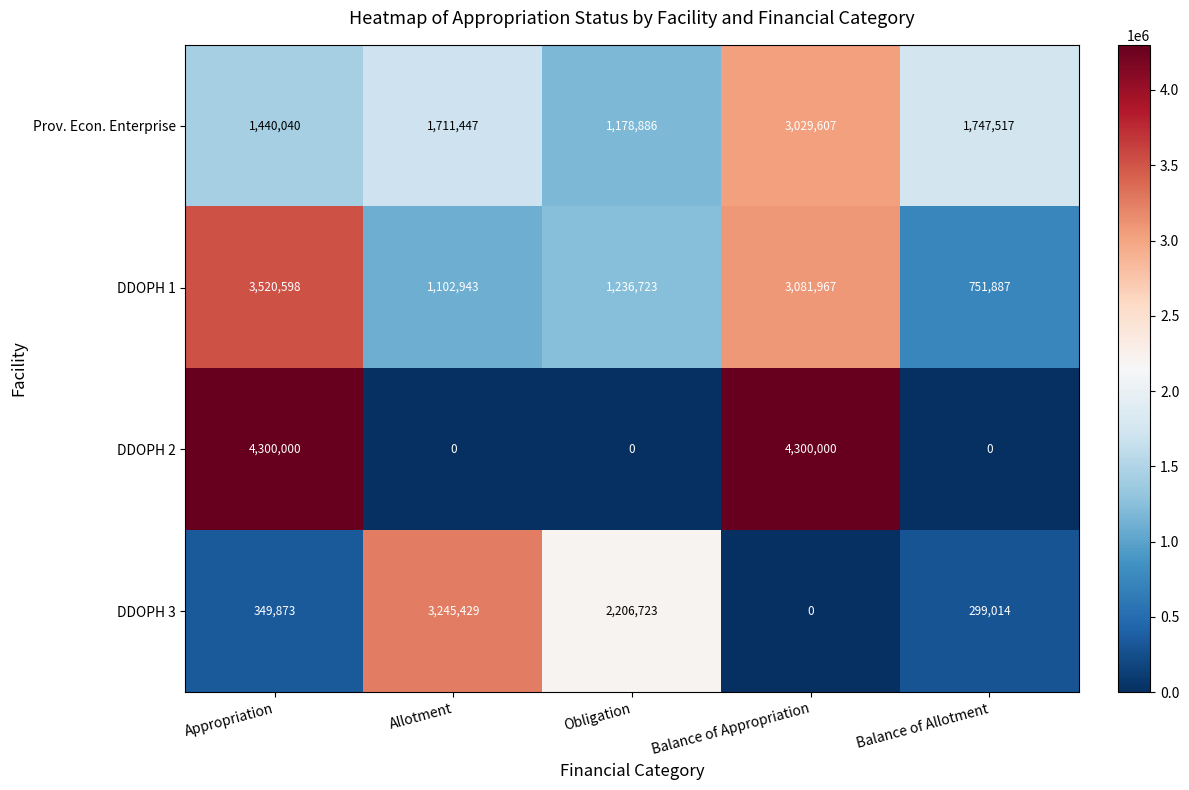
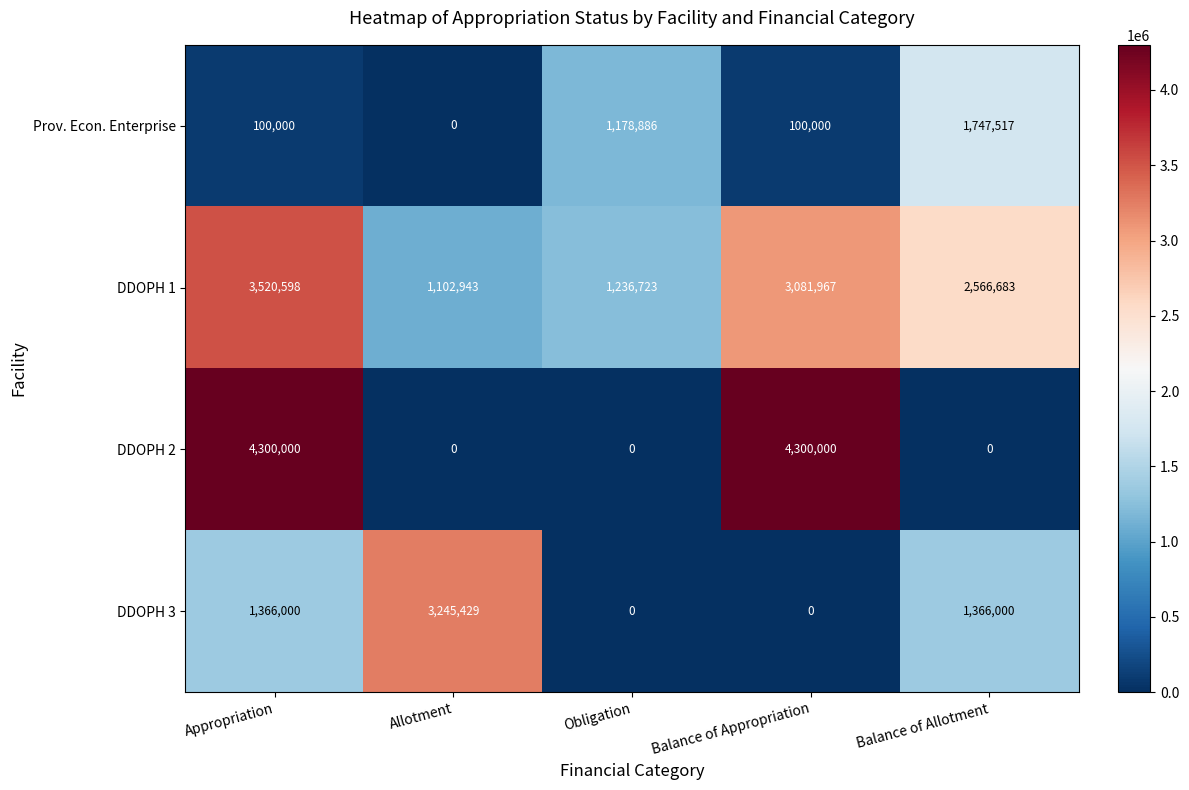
  {
    "Prov. Econ. Enterprise": {
-     "Appropriation": "1,440,040",
-     "Allotment": "1,711,447",
+     "Appropriation": "100,000",
+     "Allotment": "0",
      "Obligation": "1,178,886",
-     "Balance of Appropriation": "3,029,607",
+     "Balance of Appropriation": "100,000",
      "Balance of Allotment": "1,747,517"
    },
    "DDOPH 1": {
      "Appropriation": "3,520,598",
      "Allotment": "1,102,943",
      "Obligation": "1,236,723",
      "Balance of Appropriation": "3,081,967",
-     "Balance of Allotment": "751,887"
+     "Balance of Allotment": "2,566,683"
    },
    "DDOPH 2": {
      "Appropriation": "4,300,000",
      "Allotment": "0",
      "Obligation": "0",
      "Balance of Appropriation": "4,300,000",
      "Balance of Allotment": "0"
    },
    "DDOPH 3": {
-     "Appropriation": "349,873",
+     "Appropriation": "1,366,000",
      "Allotment": "3,245,429",
-     "Obligation": "2,206,723",
+     "Obligation": "0",
      "Balance of Appropriation": "0",
-     "Balance of Allotment": "299,014"
+     "Balance of Allotment": "1,366,000"
    }
  }
